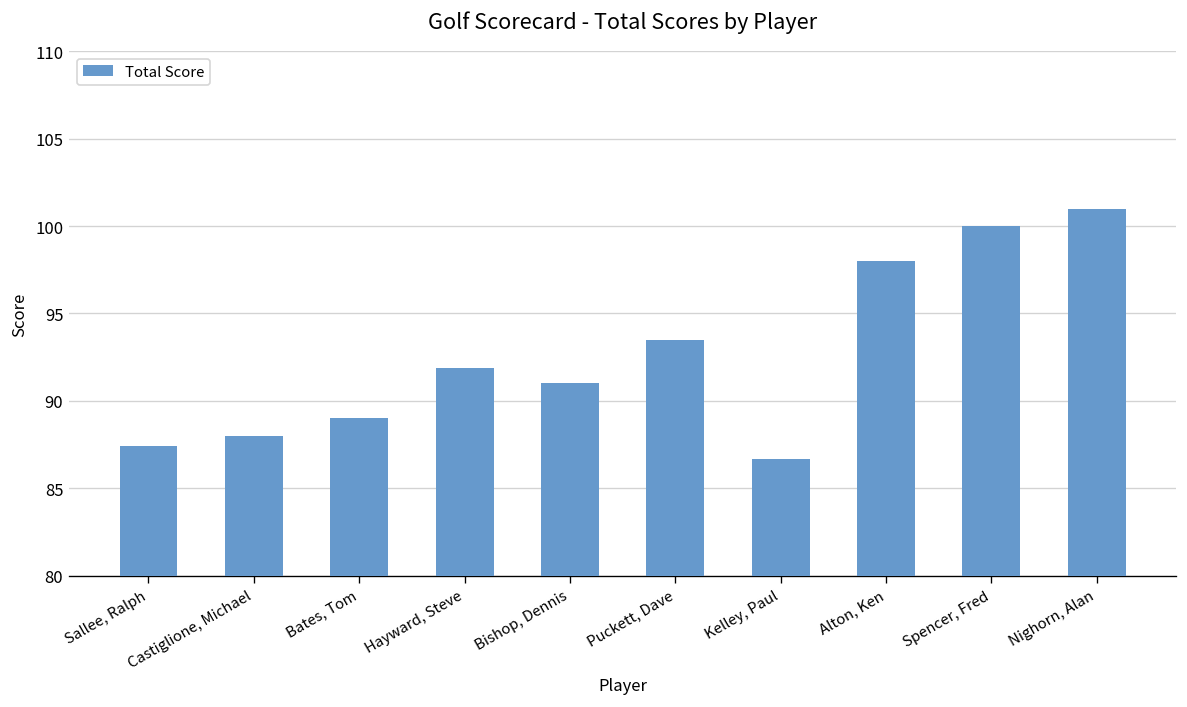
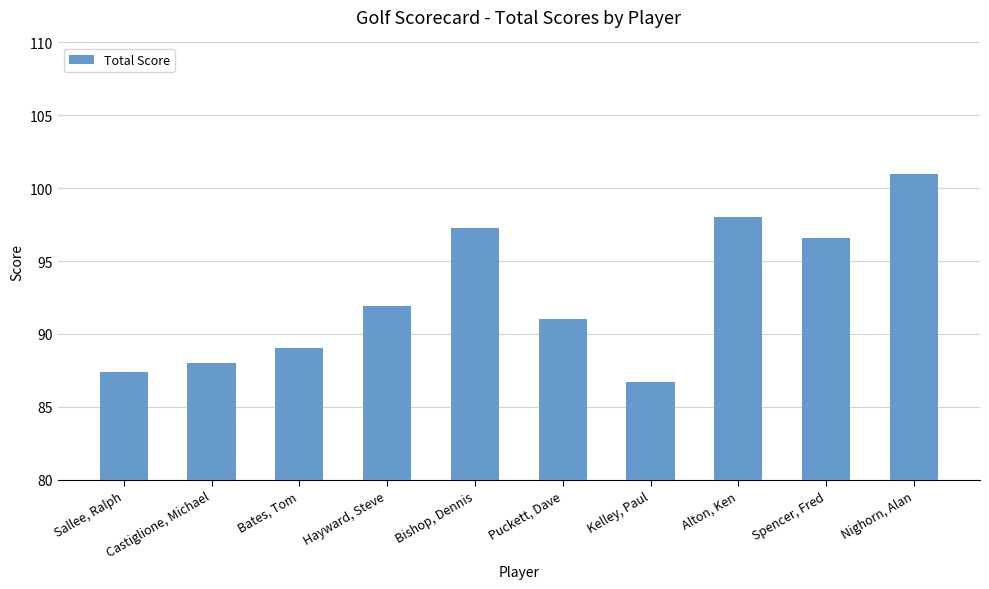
  {
    "Sallee, Ralph": 87.4,
    "Castiglione, Michael": 88.0,
    "Bates, Tom": 89.0,
    "Hayward, Steve": 91.9,
-   "Bishop, Dennis": 91.0,
-   "Puckett, Dave": 93.5,
+   "Bishop, Dennis": 97.3,
+   "Puckett, Dave": 91.0,
    "Kelley, Paul": 86.7,
    "Alton, Ken": 98.0,
-   "Spencer, Fred": 100.0,
+   "Spencer, Fred": 96.6,
    "Nighorn, Alan": 101.0
  }
